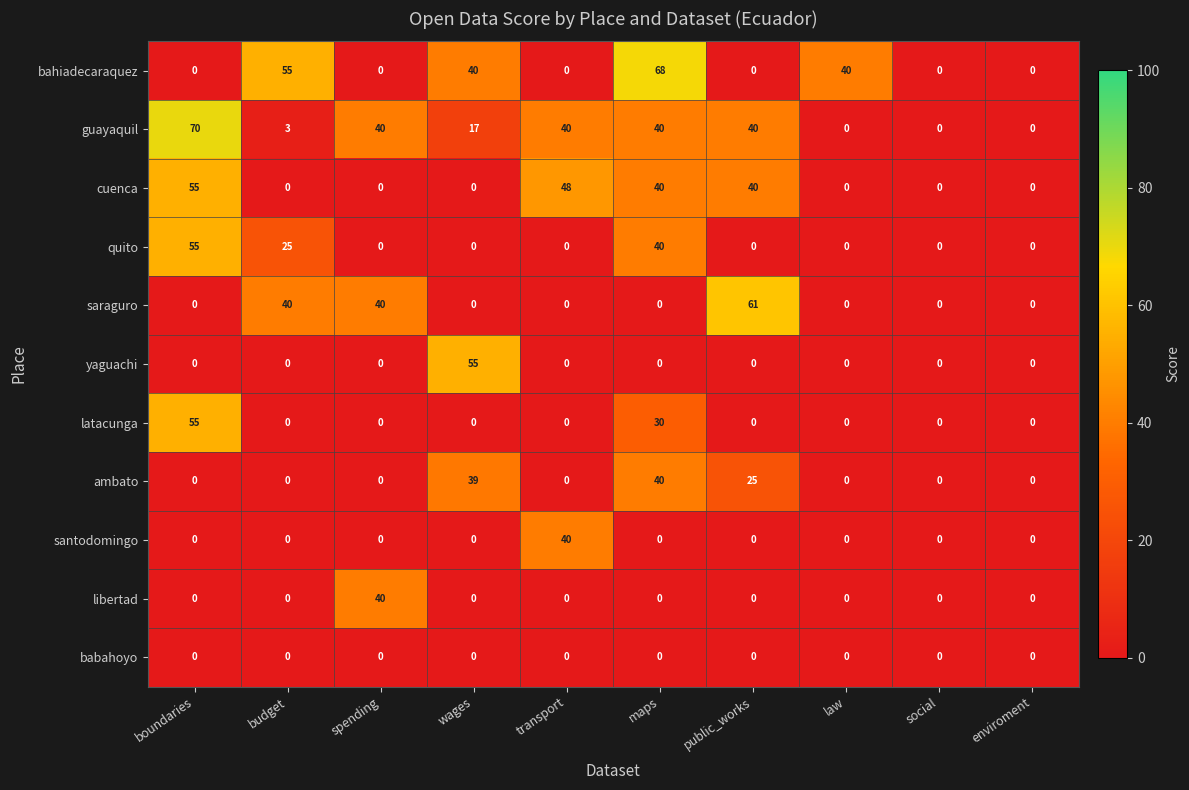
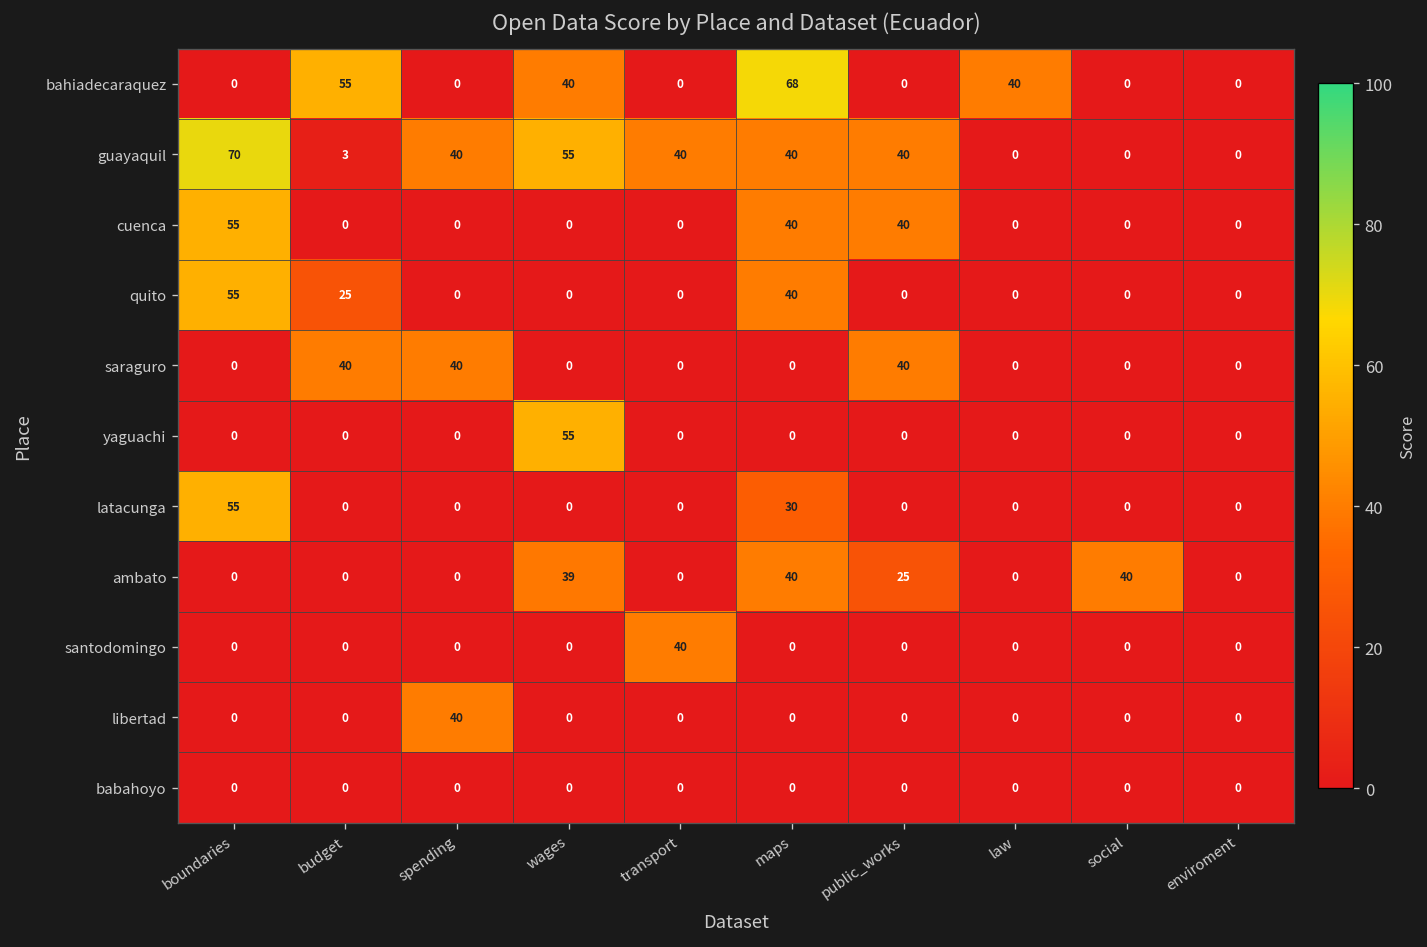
  {
    "bahiadecaraquez": {
      "boundaries": 0,
      "budget": 55,
      "spending": 0,
      "wages": 40,
      "transport": 0,
      "maps": 68,
      "public_works": 0,
      "law": 40,
      "social": 0,
      "enviroment": 0
    },
    "guayaquil": {
      "boundaries": 70,
      "budget": 3,
      "spending": 40,
-     "wages": 17,
+     "wages": 55,
      "transport": 40,
      "maps": 40,
      "public_works": 40,
      "law": 0,
      "social": 0,
      "enviroment": 0
    },
    "cuenca": {
      "boundaries": 55,
      "budget": 0,
      "spending": 0,
      "wages": 0,
-     "transport": 48,
+     "transport": 0,
      "maps": 40,
      "public_works": 40,
      "law": 0,
      "social": 0,
      "enviroment": 0
    },
    "quito": {
      "boundaries": 55,
      "budget": 25,
      "spending": 0,
      "wages": 0,
      "transport": 0,
      "maps": 40,
      "public_works": 0,
      "law": 0,
      "social": 0,
      "enviroment": 0
    },
    "saraguro": {
      "boundaries": 0,
      "budget": 40,
      "spending": 40,
      "wages": 0,
      "transport": 0,
      "maps": 0,
-     "public_works": 61,
+     "public_works": 40,
      "law": 0,
      "social": 0,
      "enviroment": 0
    },
    "yaguachi": {
      "boundaries": 0,
      "budget": 0,
      "spending": 0,
      "wages": 55,
      "transport": 0,
      "maps": 0,
      "public_works": 0,
      "law": 0,
      "social": 0,
      "enviroment": 0
    },
    "latacunga": {
      "boundaries": 55,
      "budget": 0,
      "spending": 0,
      "wages": 0,
      "transport": 0,
      "maps": 30,
      "public_works": 0,
      "law": 0,
      "social": 0,
      "enviroment": 0
    },
    "ambato": {
      "boundaries": 0,
      "budget": 0,
      "spending": 0,
      "wages": 39,
      "transport": 0,
      "maps": 40,
      "public_works": 25,
      "law": 0,
-     "social": 0,
+     "social": 40,
      "enviroment": 0
    },
    "santodomingo": {
      "boundaries": 0,
      "budget": 0,
      "spending": 0,
      "wages": 0,
      "transport": 40,
      "maps": 0,
      "public_works": 0,
      "law": 0,
      "social": 0,
      "enviroment": 0
    },
    "libertad": {
      "boundaries": 0,
      "budget": 0,
      "spending": 40,
      "wages": 0,
      "transport": 0,
      "maps": 0,
      "public_works": 0,
      "law": 0,
      "social": 0,
      "enviroment": 0
    },
    "babahoyo": {
      "boundaries": 0,
      "budget": 0,
      "spending": 0,
      "wages": 0,
      "transport": 0,
      "maps": 0,
      "public_works": 0,
      "law": 0,
      "social": 0,
      "enviroment": 0
    }
  }
